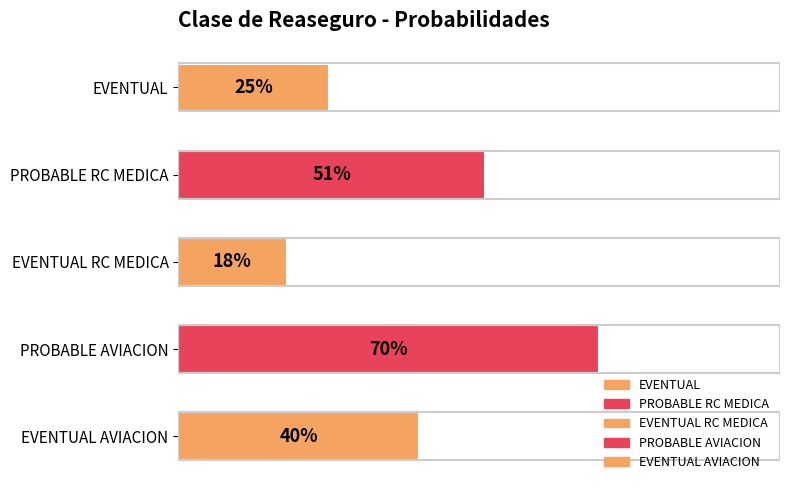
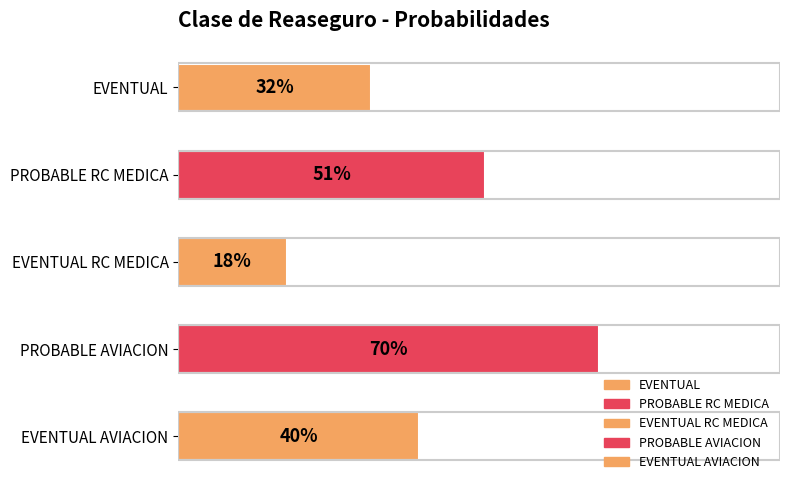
  {
-   "EVENTUAL": "25%",
+   "EVENTUAL": "32%",
    "PROBABLE RC MEDICA": "51%",
    "EVENTUAL RC MEDICA": "18%",
    "PROBABLE AVIACION": "70%",
    "EVENTUAL AVIACION": "40%"
  }
